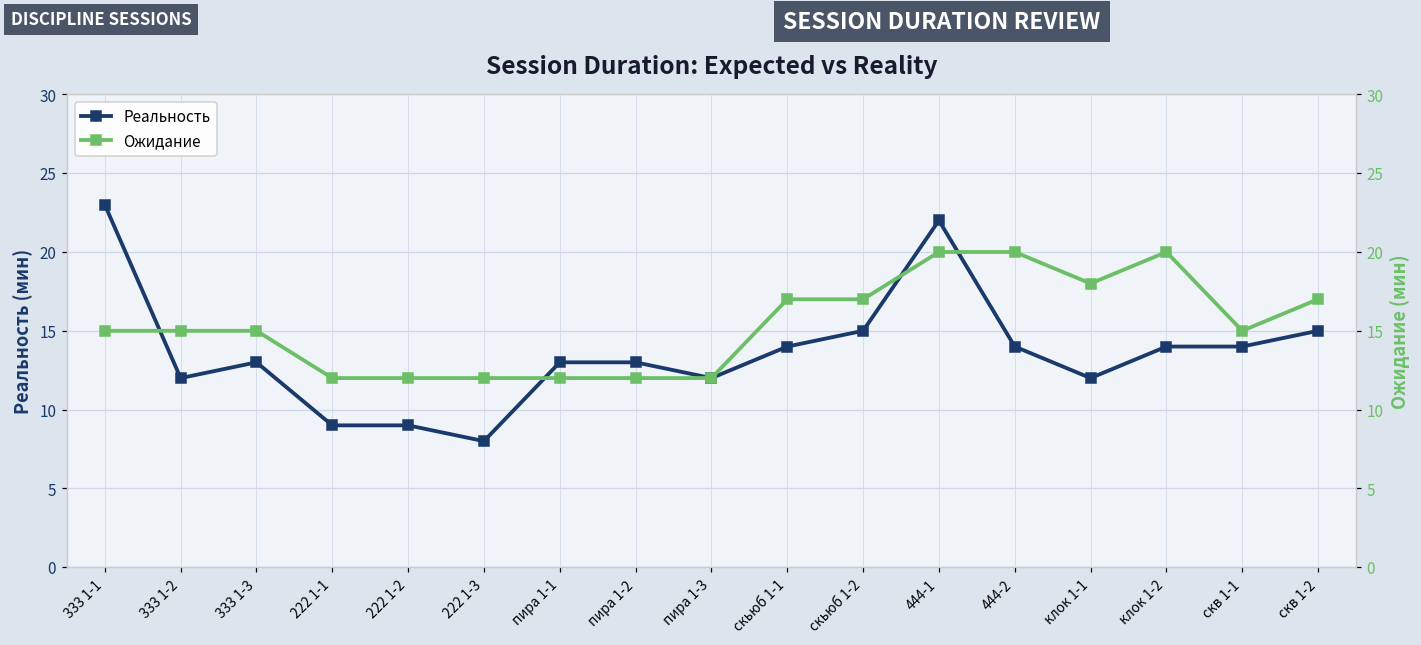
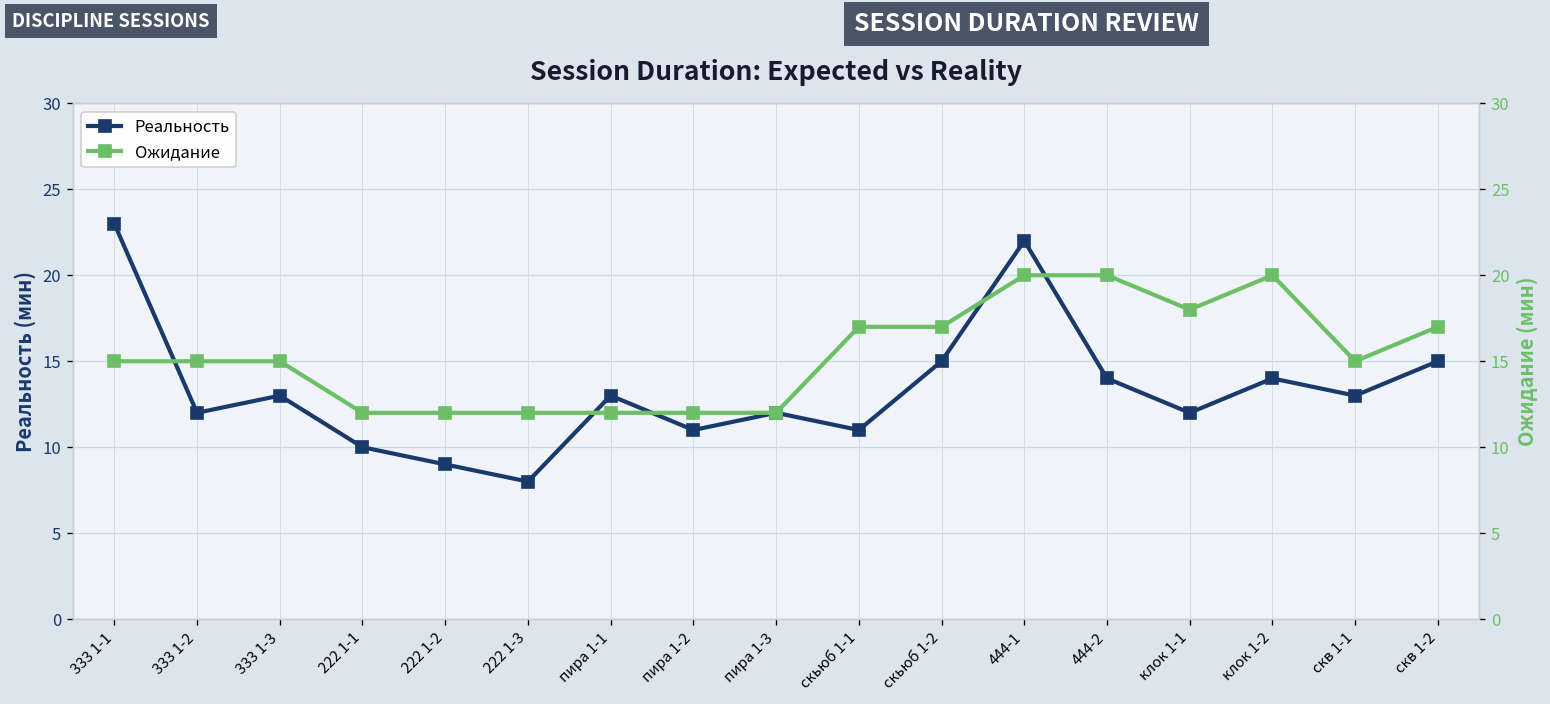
  {
    "Реальность": {
      "333 1-1": 23,
      "333 1-2": 12,
      "333 1-3": 13,
-     "222 1-1": 9,
+     "222 1-1": 10,
      "222 1-2": 9,
      "222 1-3": 8,
      "пира 1-1": 13,
-     "пира 1-2": 13,
+     "пира 1-2": 11,
      "пира 1-3": 12,
-     "скьюб 1-1": 14,
+     "скьюб 1-1": 11,
      "скьюб 1-2": 15,
      "444-1": 22,
      "444-2": 14,
      "клок 1-1": 12,
      "клок 1-2": 14,
-     "скв 1-1": 14,
+     "скв 1-1": 13,
      "скв 1-2": 15
    },
    "Ожидание": {
      "333 1-1": 15.0,
      "333 1-2": 15.0,
      "333 1-3": 15.0,
      "222 1-1": 12.0,
      "222 1-2": 12.0,
      "222 1-3": 12.0,
      "пира 1-1": 12.0,
      "пира 1-2": 12.0,
      "пира 1-3": 12.0,
      "скьюб 1-1": 17.0,
      "скьюб 1-2": 17.0,
      "444-1": 20.0,
      "444-2": 20.0,
      "клок 1-1": 18.0,
      "клок 1-2": 20.0,
      "скв 1-1": 15.0,
      "скв 1-2": 17.0
    }
  }
